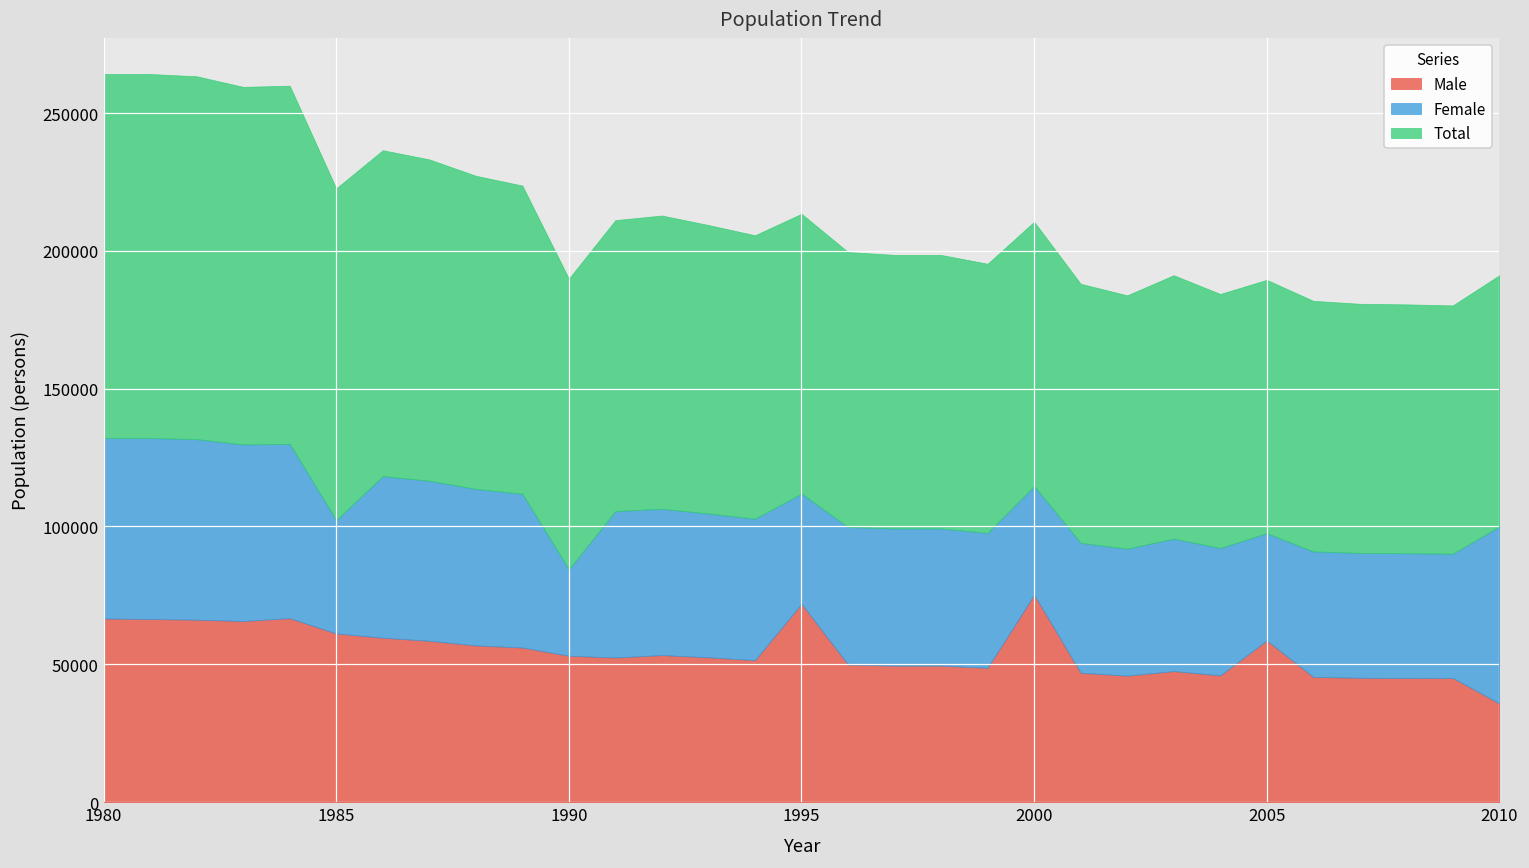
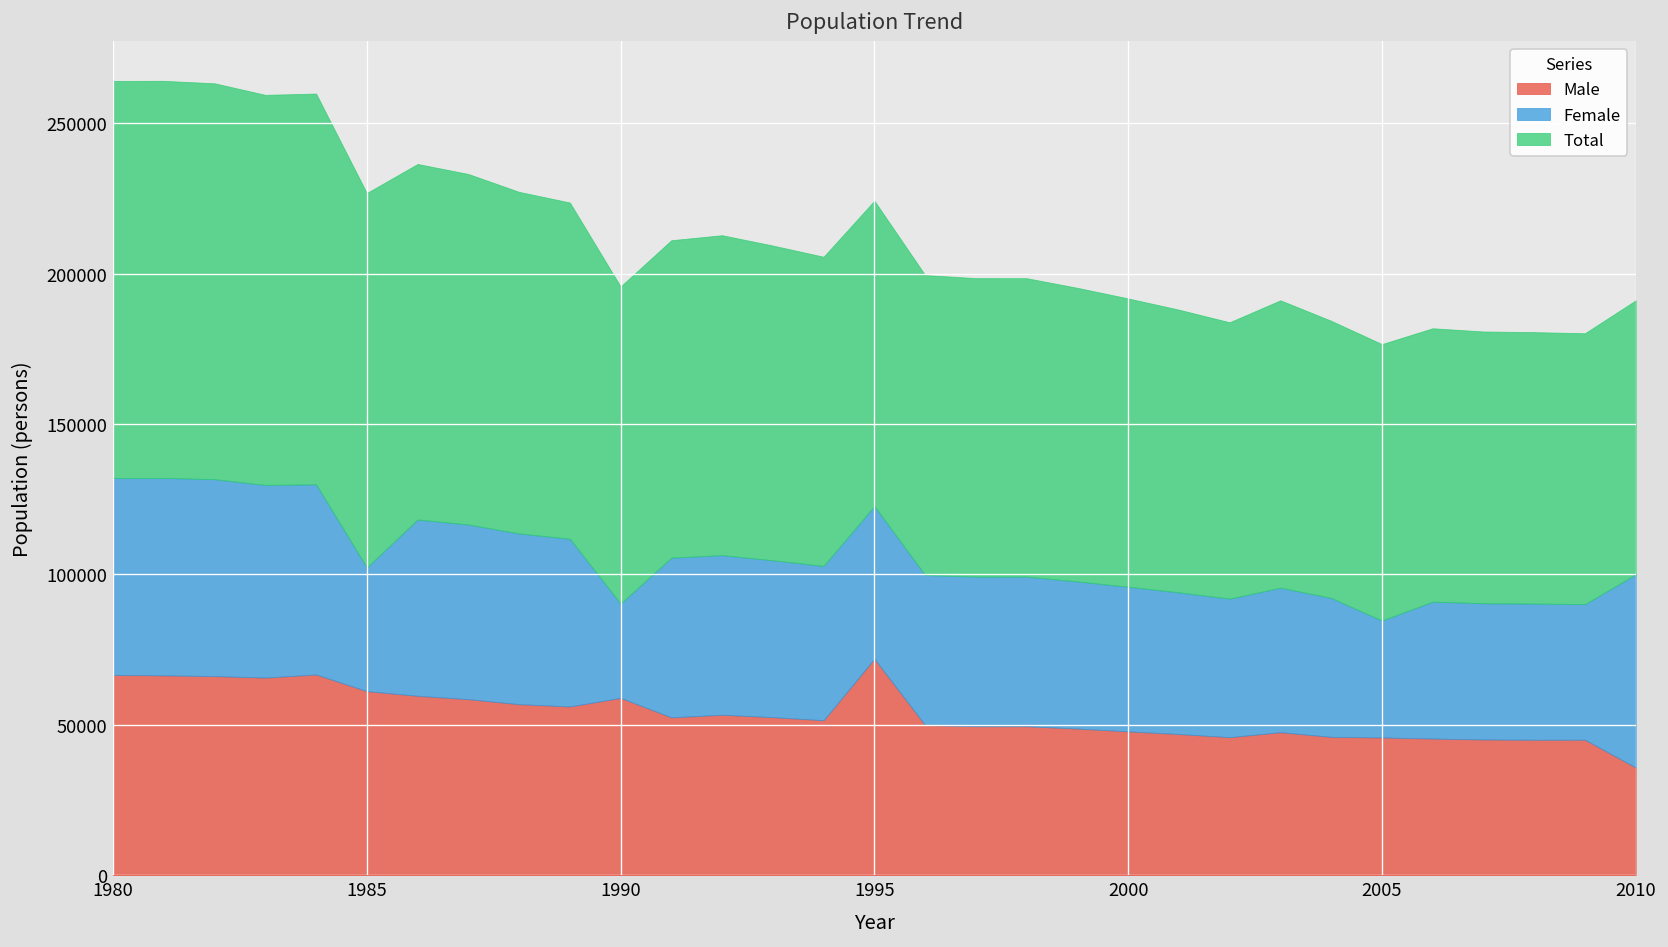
  {
    "Male": {
      "1980": 67000,
      "1985": 61000,
-     "1990": 53000,
+     "1990": 59000,
      "1995": 72000,
-     "2000": 75000,
-     "2005": 59000,
+     "2000": 48000,
+     "2005": 46000,
      "2010": 36000
    },
    "Female": {
      "1980": 65000,
      "1985": 41000,
      "1990": 31000,
-     "1995": 40000,
-     "2000": 39000,
+     "1995": 51000,
+     "2000": 48000,
      "2005": 39000,
      "2010": 64000
    },
    "Total": {
      "1980": 132000,
-     "1985": 120000,
+     "1985": 125000,
      "1990": 105000,
      "1995": 102000,
      "2000": 96000,
      "2005": 92000,
      "2010": 91000
    }
  }
